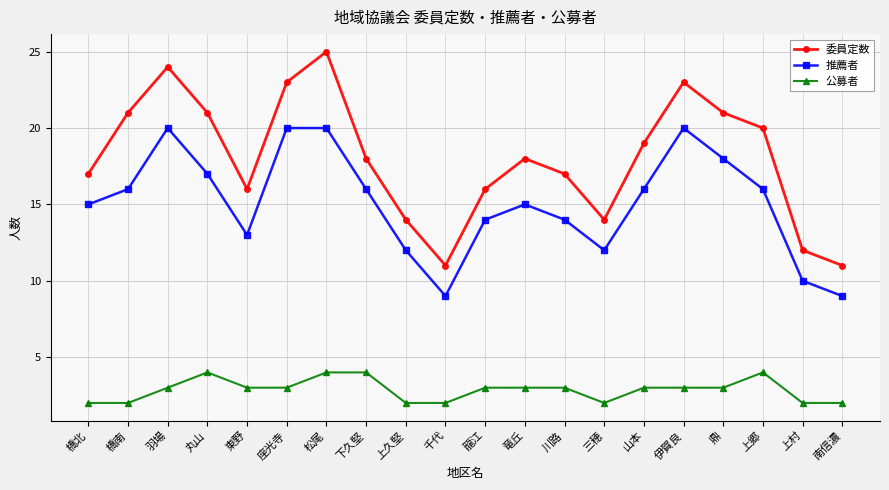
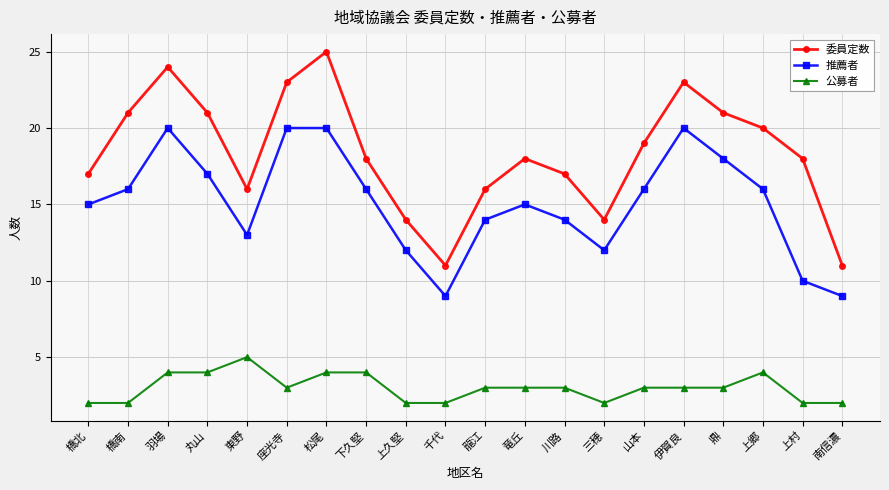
  {
    "委員定数": {
      "橋北": 17,
      "橋南": 21,
      "羽場": 24,
      "丸山": 21,
      "東野": 16,
      "座光寺": 23,
      "松尾": 25,
      "下久堅": 18,
      "上久堅": 14,
      "千代": 11,
      "龍江": 16,
      "竜丘": 18,
      "川路": 17,
      "三穂": 14,
      "山本": 19,
      "伊賀良": 23,
      "鼎": 21,
      "上郷": 20,
-     "上村": 12,
+     "上村": 18,
      "南信濃": 11
    },
    "推薦者": {
      "橋北": 15,
      "橋南": 16,
      "羽場": 20,
      "丸山": 17,
      "東野": 13,
      "座光寺": 20,
      "松尾": 20,
      "下久堅": 16,
      "上久堅": 12,
      "千代": 9,
      "龍江": 14,
      "竜丘": 15,
      "川路": 14,
      "三穂": 12,
      "山本": 16,
      "伊賀良": 20,
      "鼎": 18,
      "上郷": 16,
      "上村": 10,
      "南信濃": 9
    },
    "公募者": {
      "橋北": 2,
      "橋南": 2,
-     "羽場": 3,
+     "羽場": 4,
      "丸山": 4,
-     "東野": 3,
+     "東野": 5,
      "座光寺": 3,
      "松尾": 4,
      "下久堅": 4,
      "上久堅": 2,
      "千代": 2,
      "龍江": 3,
      "竜丘": 3,
      "川路": 3,
      "三穂": 2,
      "山本": 3,
      "伊賀良": 3,
      "鼎": 3,
      "上郷": 4,
      "上村": 2,
      "南信濃": 2
    }
  }
